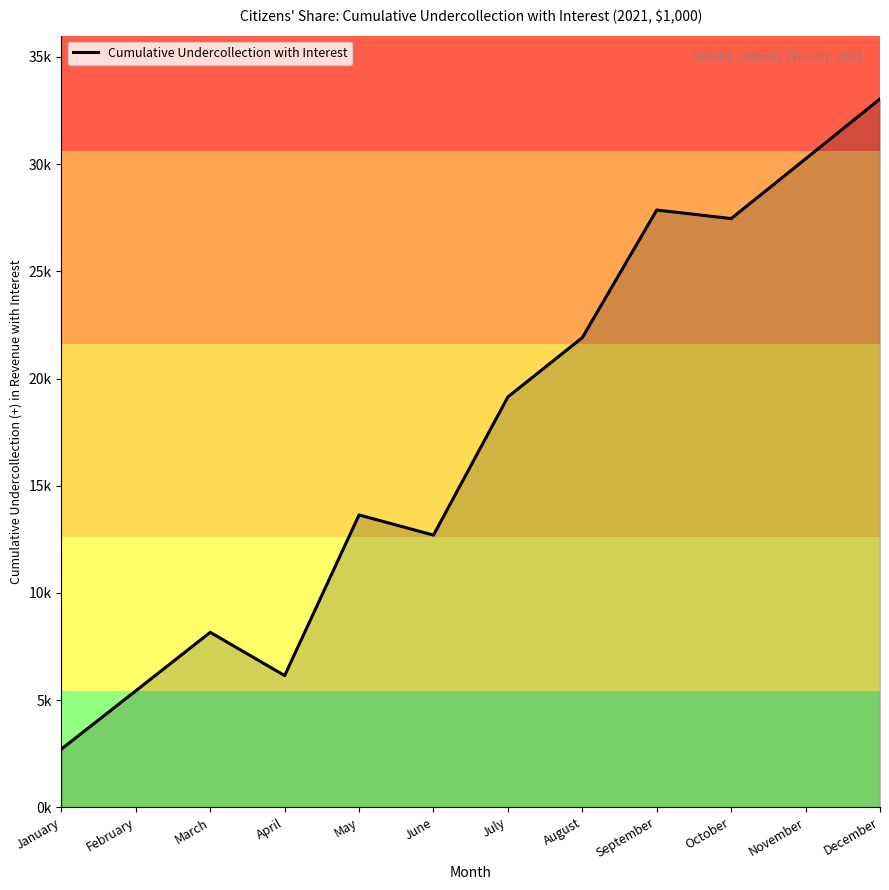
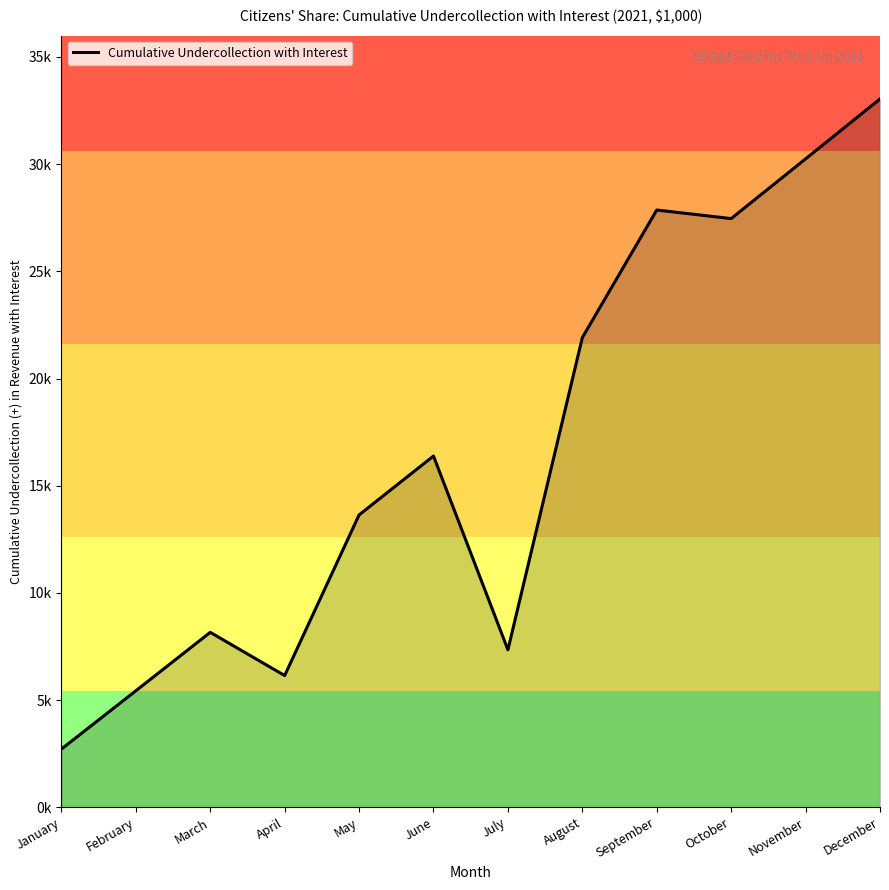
  {
    "January": 2700,
    "February": 5400,
    "March": 8200,
    "April": 6100,
    "May": 13600,
-   "June": 12700,
-   "July": 19100,
+   "June": 16400,
+   "July": 7300,
    "August": 21900,
    "September": 27900,
    "October": 27500,
    "November": 30200,
    "December": 33000
  }
